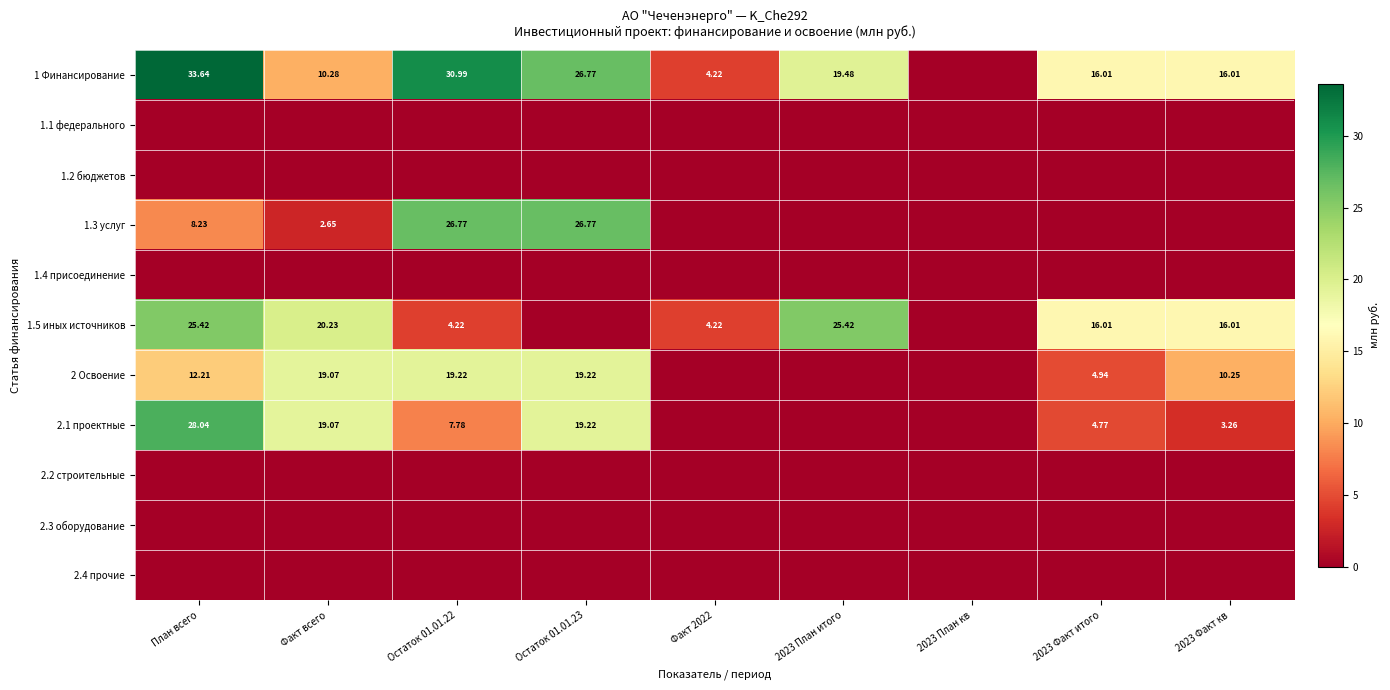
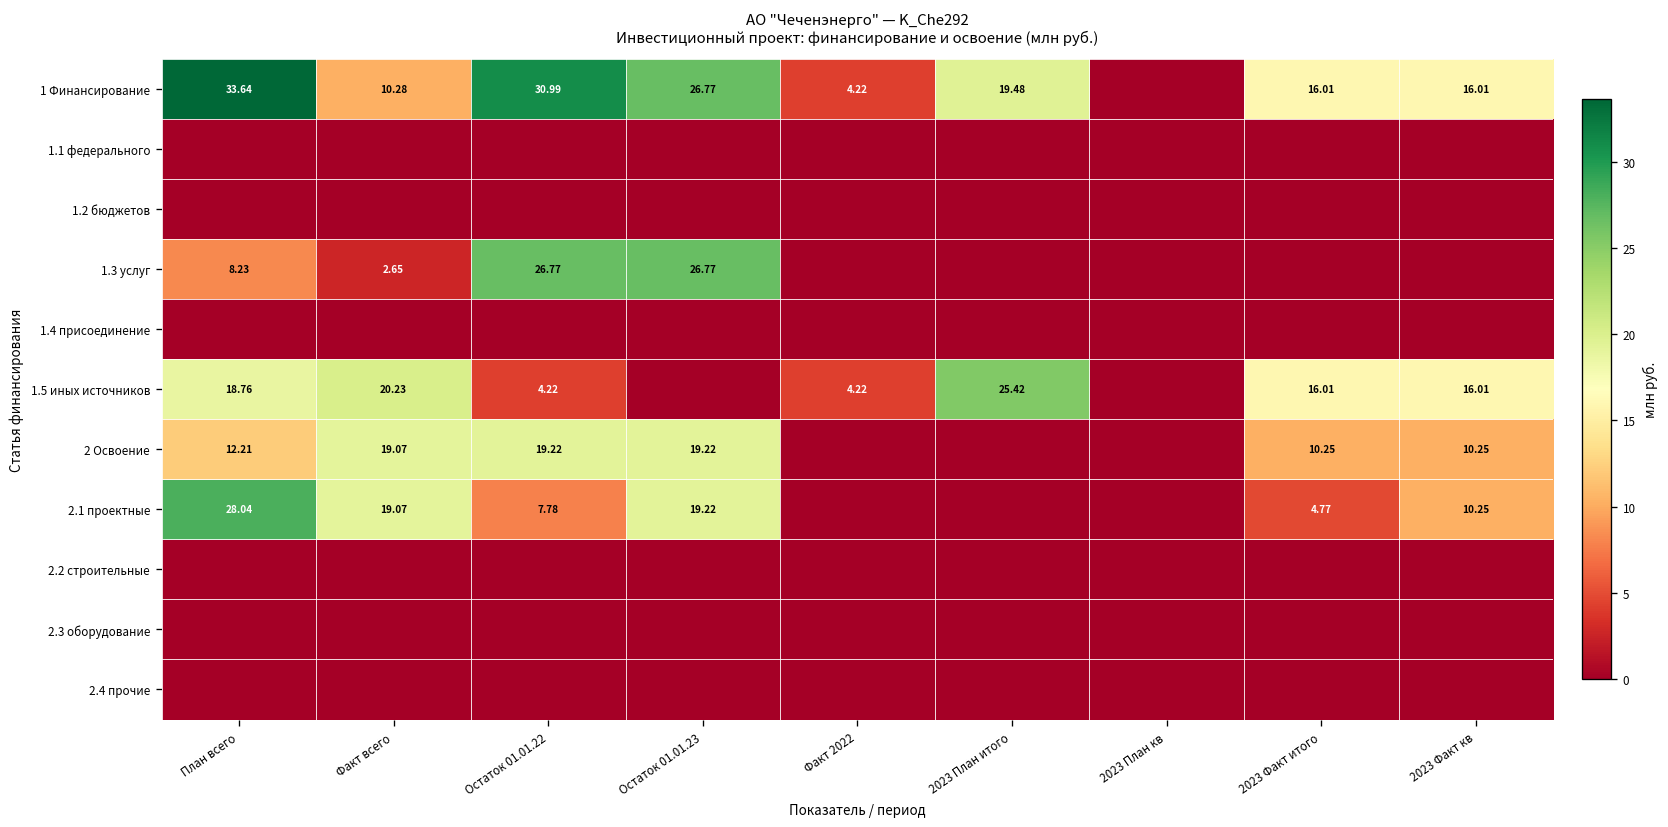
  {
    "1 Финансирование": {
      "План всего": 33.64,
      "Факт всего": 10.28,
      "Остаток 01.01.22": 30.99,
      "Остаток 01.01.23": 26.77,
      "Факт 2022": 4.22,
      "2023 План итого": 19.48,
      "2023 Факт итого": 16.01,
      "2023 Факт кв": 16.01
    },
    "1.3 услуг": {
      "План всего": 8.23,
      "Факт всего": 2.65,
      "Остаток 01.01.22": 26.77,
      "Остаток 01.01.23": 26.77
    },
    "1.5 иных источников": {
-     "План всего": 25.42,
+     "План всего": 18.76,
      "Факт всего": 20.23,
      "Остаток 01.01.22": 4.22,
      "Факт 2022": 4.22,
      "2023 План итого": 25.42,
      "2023 Факт итого": 16.01,
      "2023 Факт кв": 16.01
    },
    "2 Освоение": {
      "План всего": 12.21,
      "Факт всего": 19.07,
      "Остаток 01.01.22": 19.22,
      "Остаток 01.01.23": 19.22,
-     "2023 Факт итого": 4.94,
+     "2023 Факт итого": 10.25,
      "2023 Факт кв": 10.25
    },
    "2.1 проектные": {
      "План всего": 28.04,
      "Факт всего": 19.07,
      "Остаток 01.01.22": 7.78,
      "Остаток 01.01.23": 19.22,
      "2023 Факт итого": 4.77,
-     "2023 Факт кв": 3.26
+     "2023 Факт кв": 10.25
    }
  }
